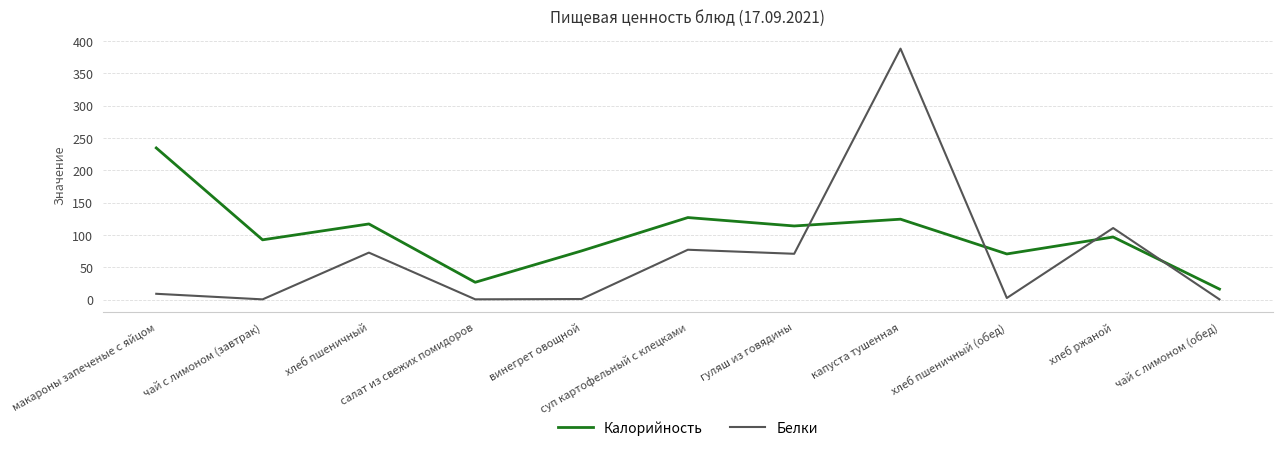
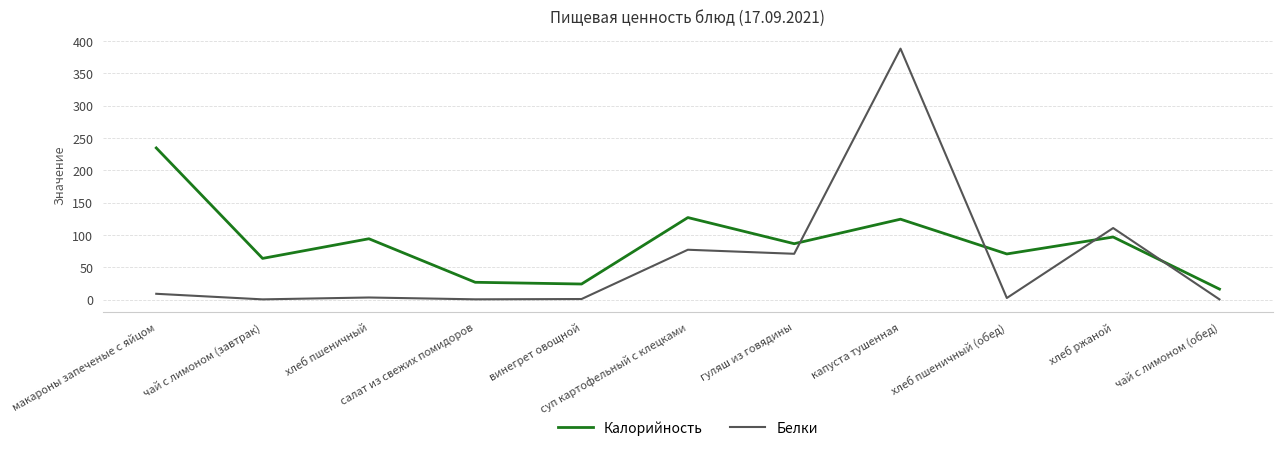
  {
    "Калорийность": {
      "макароны запеченые с яйцом": 230,
-     "чай с лимоном (завтрак)": 90,
-     "хлеб пшеничный": 120,
+     "чай с лимоном (завтрак)": 60,
+     "хлеб пшеничный": 90,
      "салат из свежих помидоров": 30,
-     "винегрет овощной": 80,
+     "винегрет овощной": 20,
      "суп картофельный с клецками": 130,
-     "гуляш из говядины": 110,
+     "гуляш из говядины": 90,
      "капуста тушенная": 120,
      "хлеб пшеничный (обед)": 70,
      "хлеб ржаной": 100,
      "чай с лимоном (обед)": 20
    },
    "Белки": {
      "макароны запеченые с яйцом": 10,
      "чай с лимоном (завтрак)": 0,
-     "хлеб пшеничный": 70,
+     "хлеб пшеничный": 0,
      "салат из свежих помидоров": 0,
      "винегрет овощной": 0,
      "суп картофельный с клецками": 80,
      "гуляш из говядины": 70,
      "капуста тушенная": 390,
      "хлеб пшеничный (обед)": 0,
      "хлеб ржаной": 110,
      "чай с лимоном (обед)": 0
    }
  }
